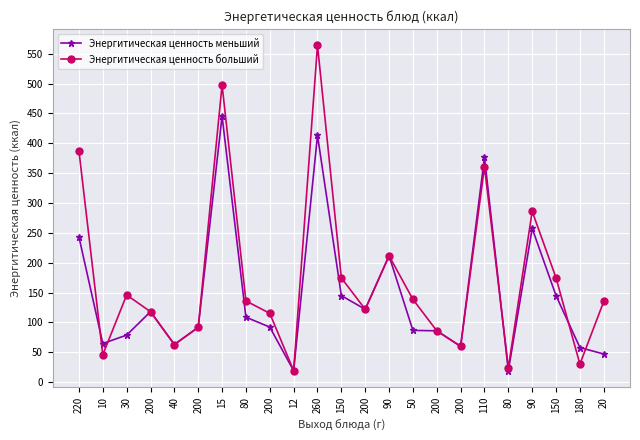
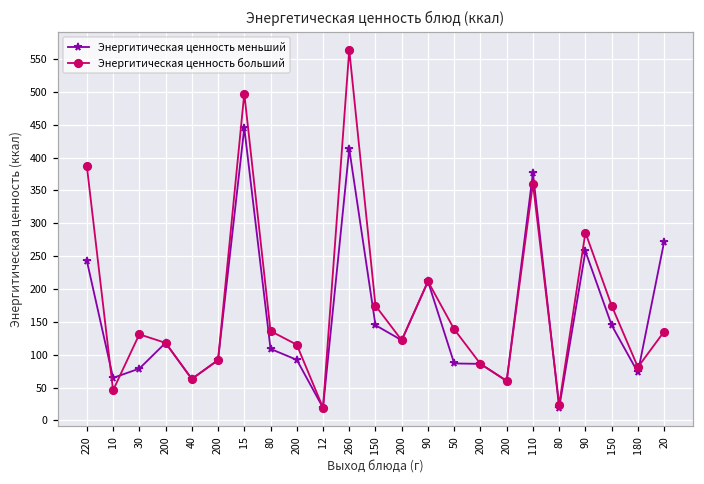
  {
    "Энергитическая ценность меньший": {
      "220": 240,
      "10": 60,
      "30": 80,
      "15": 450,
      "260": 410,
      "50": 90,
      "110": 380,
-     "180": 60,
-     "20": 50
+     "180": 70,
+     "20": 270
    },
    "Энергитическая ценность больший": {
      "220": 390,
      "10": 50,
-     "30": 150,
+     "30": 130,
      "15": 500,
      "260": 560,
      "50": 140,
      "110": 360,
-     "180": 30,
+     "180": 80,
      "20": 140
    }
  }
